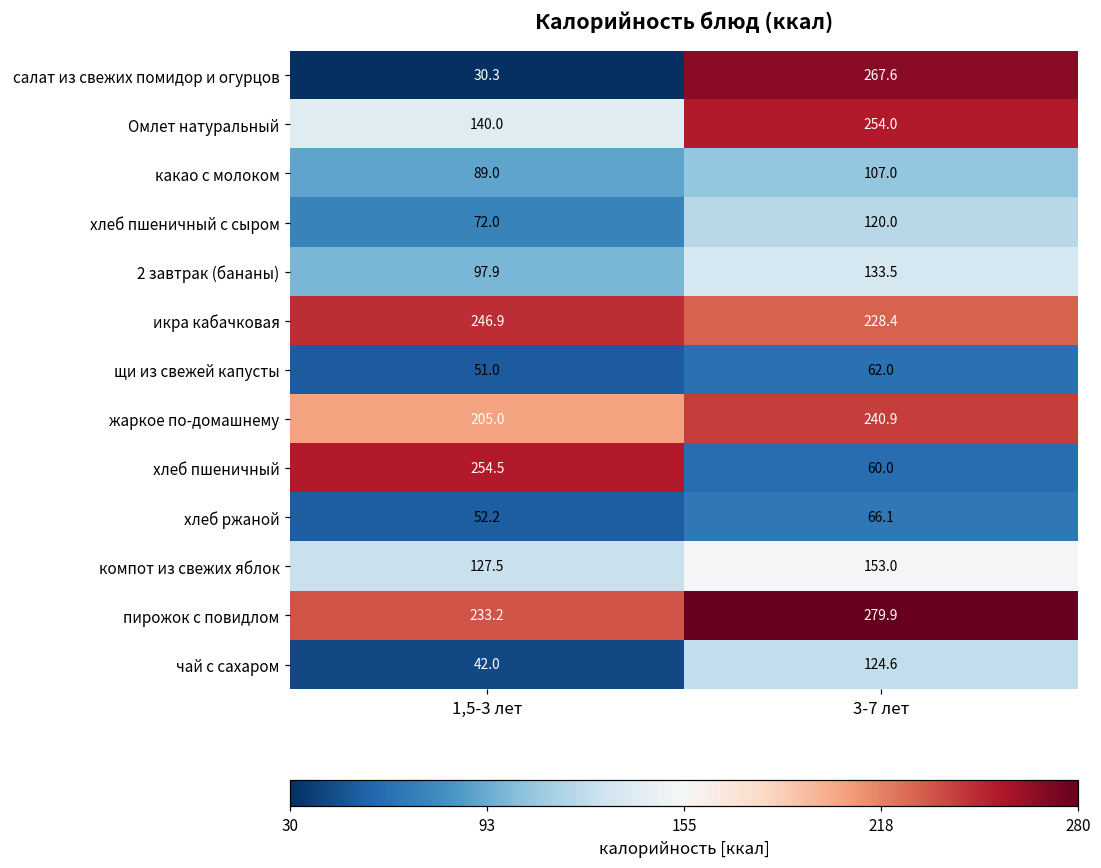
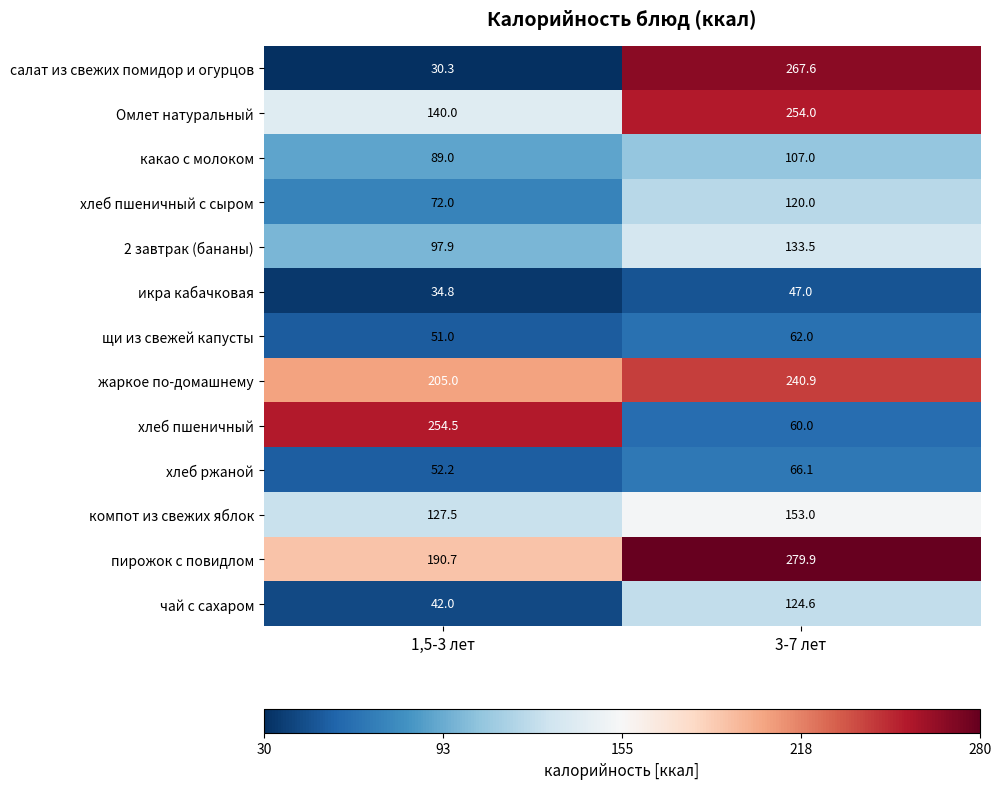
  {
    "салат из свежих помидор и огурцов": {
      "1,5-3 лет": 30.3,
      "3-7 лет": 267.6
    },
    "Омлет натуральный": {
      "1,5-3 лет": 140.0,
      "3-7 лет": 254.0
    },
    "какао с молоком": {
      "1,5-3 лет": 89.0,
      "3-7 лет": 107.0
    },
    "хлеб пшеничный с сыром": {
      "1,5-3 лет": 72.0,
      "3-7 лет": 120.0
    },
    "2 завтрак (бананы)": {
      "1,5-3 лет": 97.9,
      "3-7 лет": 133.5
    },
    "икра кабачковая": {
-     "1,5-3 лет": 246.9,
-     "3-7 лет": 228.4
+     "1,5-3 лет": 34.8,
+     "3-7 лет": 47.0
    },
    "щи из свежей капусты": {
      "1,5-3 лет": 51.0,
      "3-7 лет": 62.0
    },
    "жаркое по-домашнему": {
      "1,5-3 лет": 205.0,
      "3-7 лет": 240.9
    },
    "хлеб пшеничный": {
      "1,5-3 лет": 254.5,
      "3-7 лет": 60.0
    },
    "хлеб ржаной": {
      "1,5-3 лет": 52.2,
      "3-7 лет": 66.1
    },
    "компот из свежих яблок": {
      "1,5-3 лет": 127.5,
      "3-7 лет": 153.0
    },
    "пирожок с повидлом": {
-     "1,5-3 лет": 233.2,
+     "1,5-3 лет": 190.7,
      "3-7 лет": 279.9
    },
    "чай с сахаром": {
      "1,5-3 лет": 42.0,
      "3-7 лет": 124.6
    }
  }
